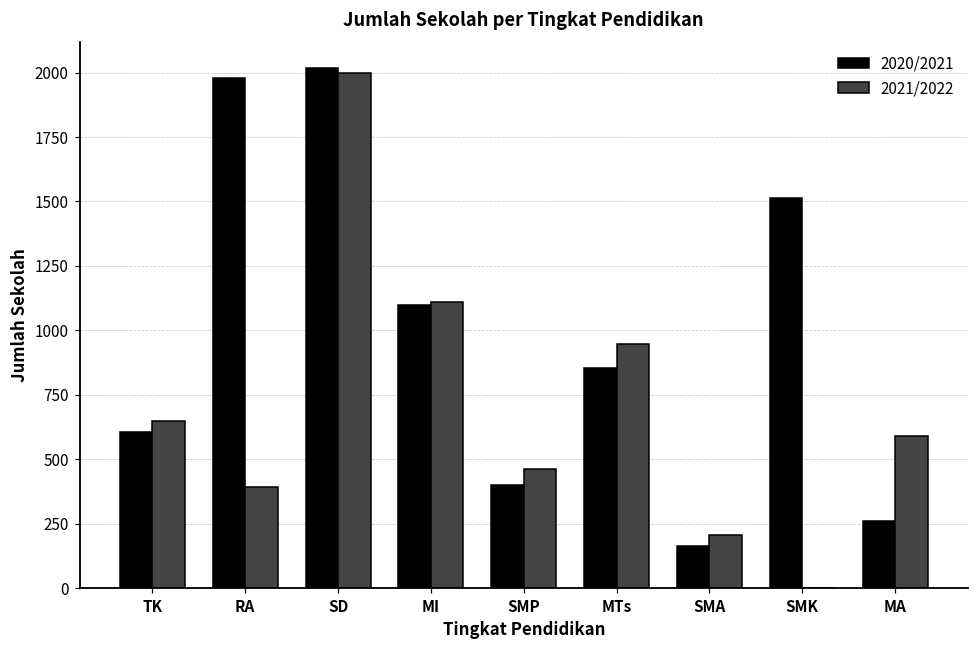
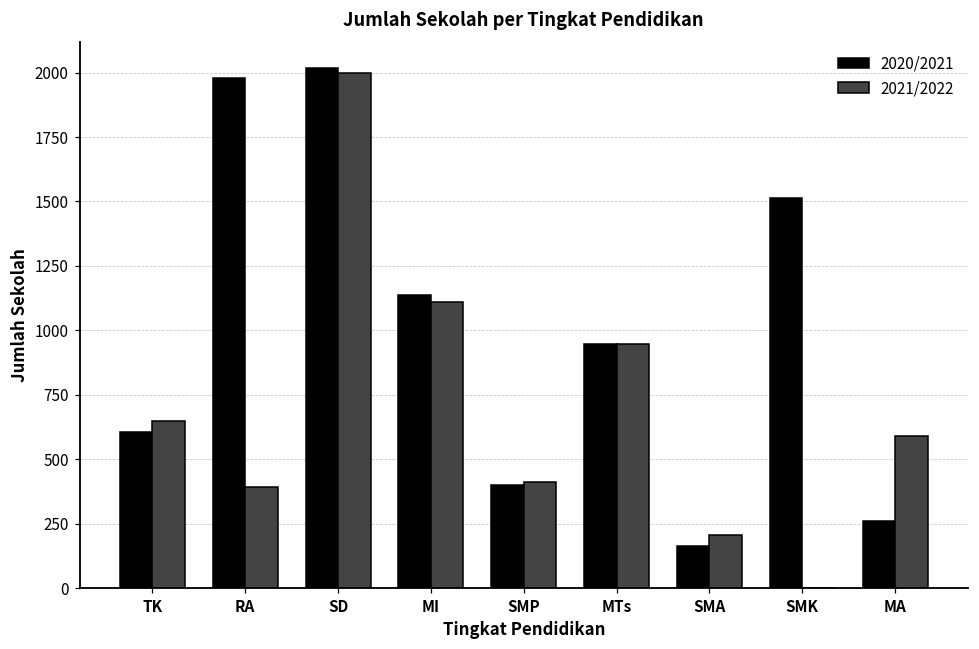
  {
    "2020/2021": {
      "TK": 610,
      "RA": 1980,
      "SD": 2020,
-     "MI": 1100,
+     "MI": 1140,
      "SMP": 400,
-     "MTs": 850,
+     "MTs": 950,
      "SMA": 160,
      "SMK": 1510,
      "MA": 260
    },
    "2021/2022": {
      "TK": 650,
      "RA": 390,
      "SD": 2000,
      "MI": 1110,
-     "SMP": 460,
+     "SMP": 410,
      "MTs": 950,
      "SMA": 210,
      "SMK": 0,
      "MA": 590
    }
  }
